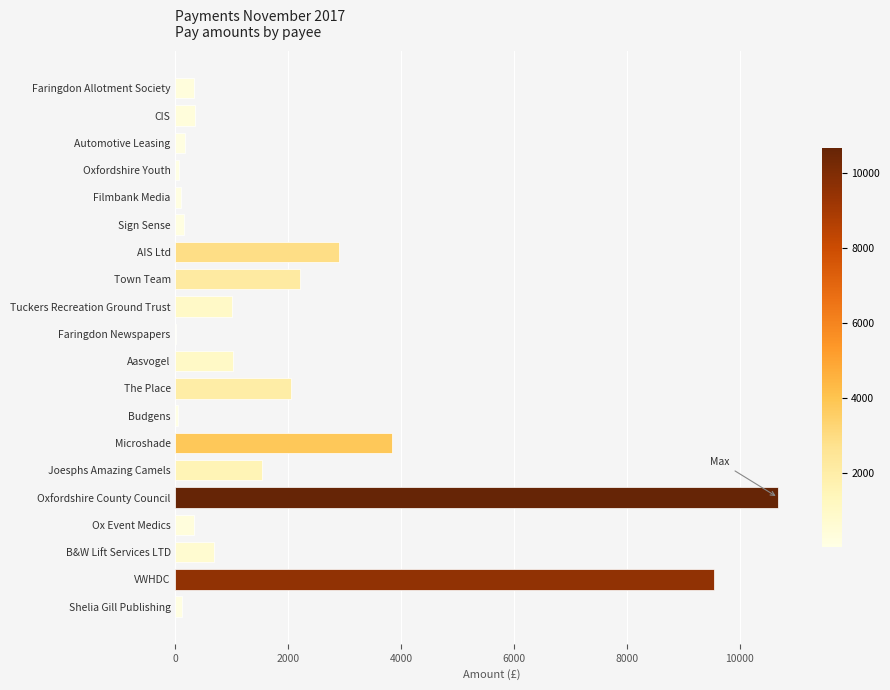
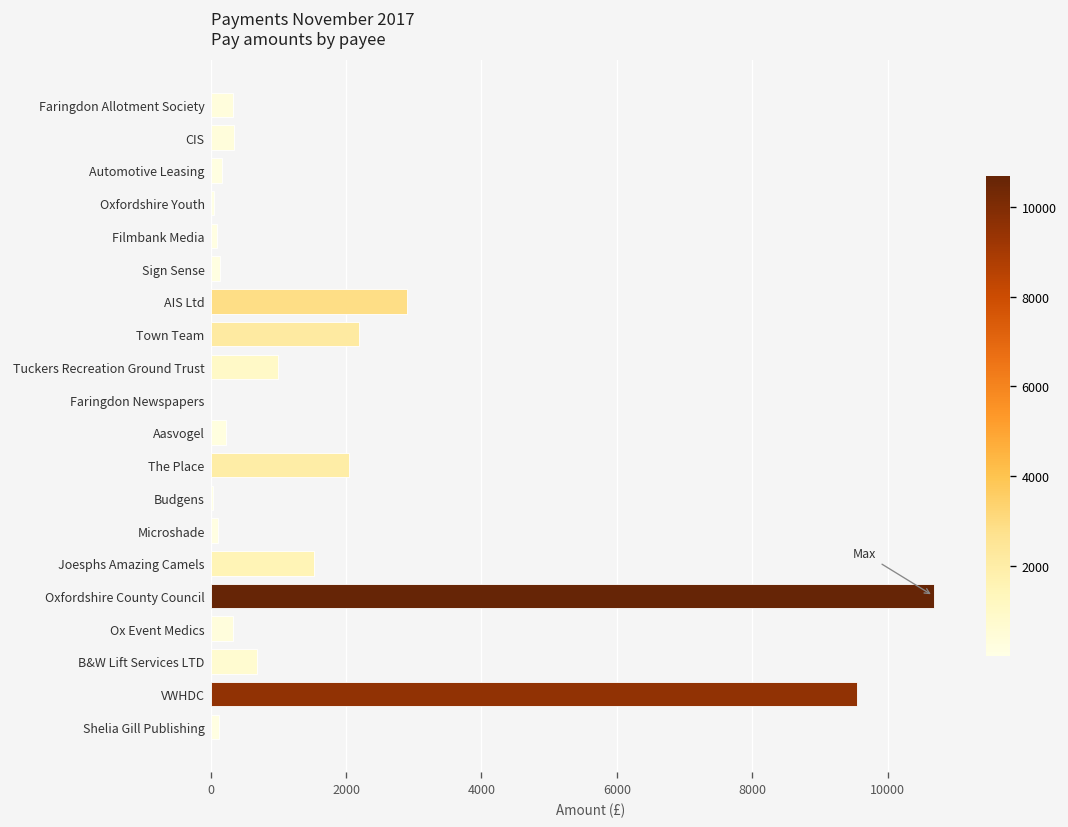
  {
    "Faringdon Allotment Society": 300,
    "CIS": 300,
    "Automotive Leasing": 200,
    "Oxfordshire Youth": 100,
    "Filmbank Media": 100,
    "Sign Sense": 100,
    "AIS Ltd": 2900,
    "Town Team": 2200,
    "Tuckers Recreation Ground Trust": 1000,
-   "Aasvogel": 1000,
+   "Aasvogel": 200,
    "The Place": 2000,
-   "Microshade": 3800,
+   "Microshade": 100,
    "Joesphs Amazing Camels": 1500,
    "Oxfordshire County Council": 10700,
    "Ox Event Medics": 300,
    "B&W Lift Services LTD": 700,
    "VWHDC": 9500,
    "Shelia Gill Publishing": 100
  }
